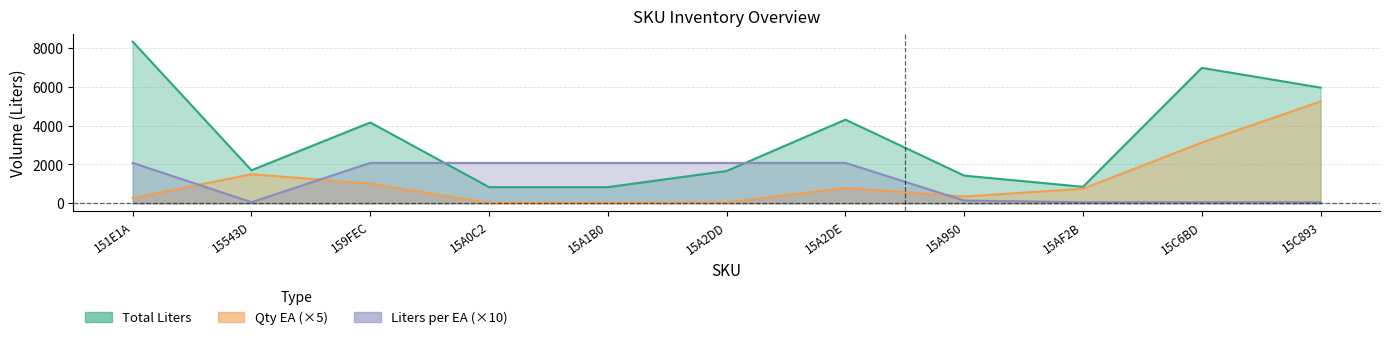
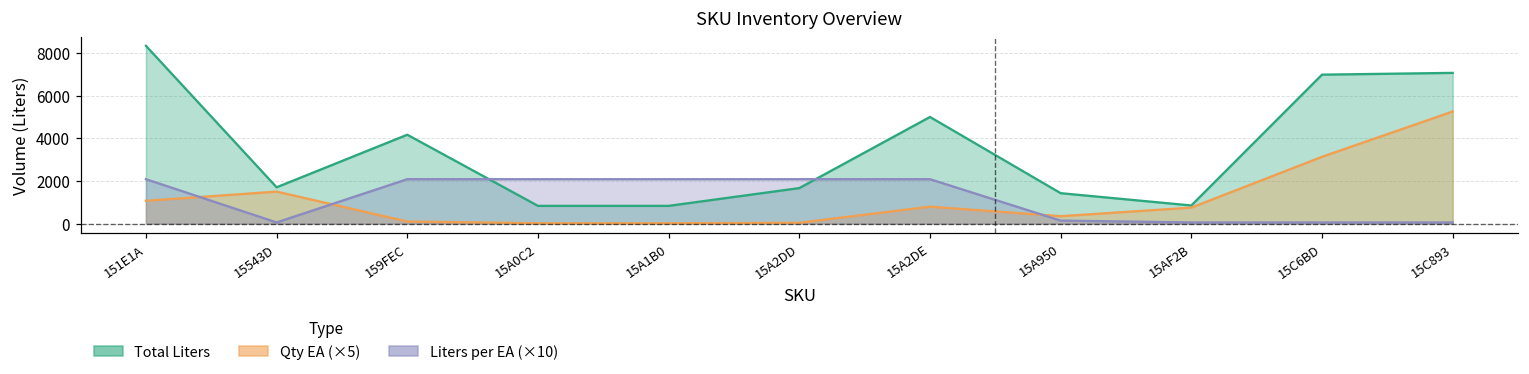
  {
    "Total Liters": {
      "151E1A": 8300,
      "15543D": 1700,
      "159FEC": 4200,
      "15A0C2": 800,
      "15A1B0": 800,
      "15A2DD": 1700,
-     "15A2DE": 4300,
+     "15A2DE": 5000,
      "15A950": 1400,
      "15C6BD": 7000,
-     "15C893": 6000
+     "15C893": 7100
    },
    "Qty EA (×5)": {
-     "151E1A": 300,
+     "151E1A": 1100,
      "15543D": 1500,
-     "159FEC": 1000,
+     "159FEC": 100,
      "15A0C2": 0,
      "15A1B0": 0,
      "15A2DD": 0,
      "15A2DE": 800,
      "15A950": 400,
      "15C6BD": 3100,
      "15C893": 5300
    },
    "Liters per EA (×10)": {
      "151E1A": 2100,
      "15543D": 100,
      "159FEC": 2100,
      "15A0C2": 2100,
      "15A1B0": 2100,
      "15A2DD": 2100,
      "15A2DE": 2100,
      "15A950": 100,
      "15AF2B": 100,
      "15C6BD": 100,
      "15C893": 100
    }
  }
